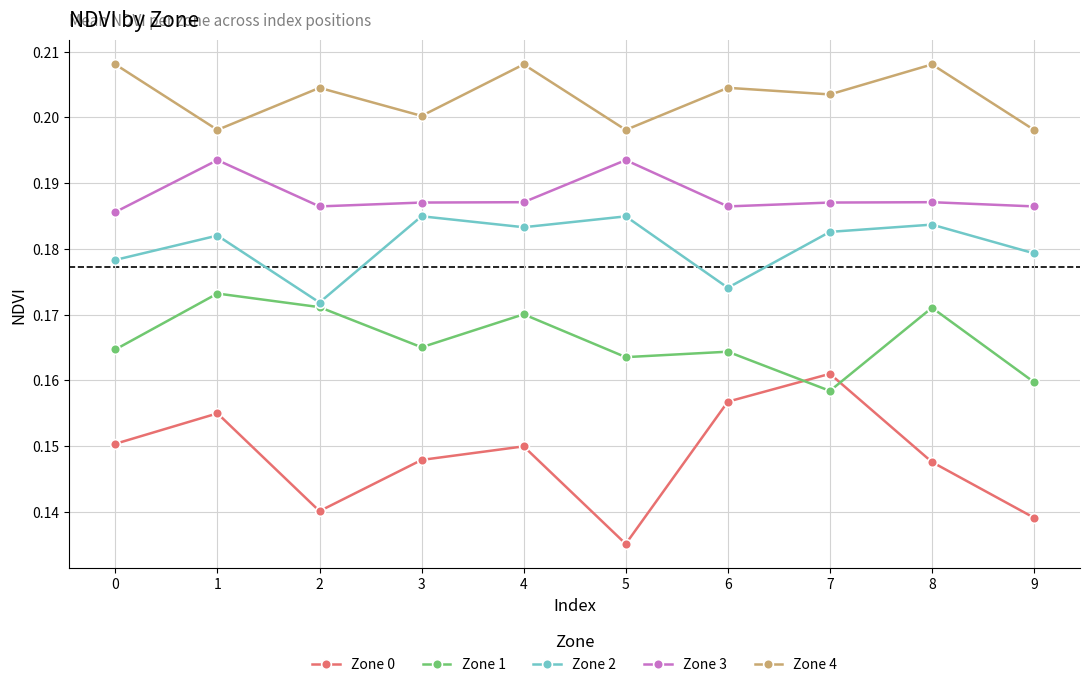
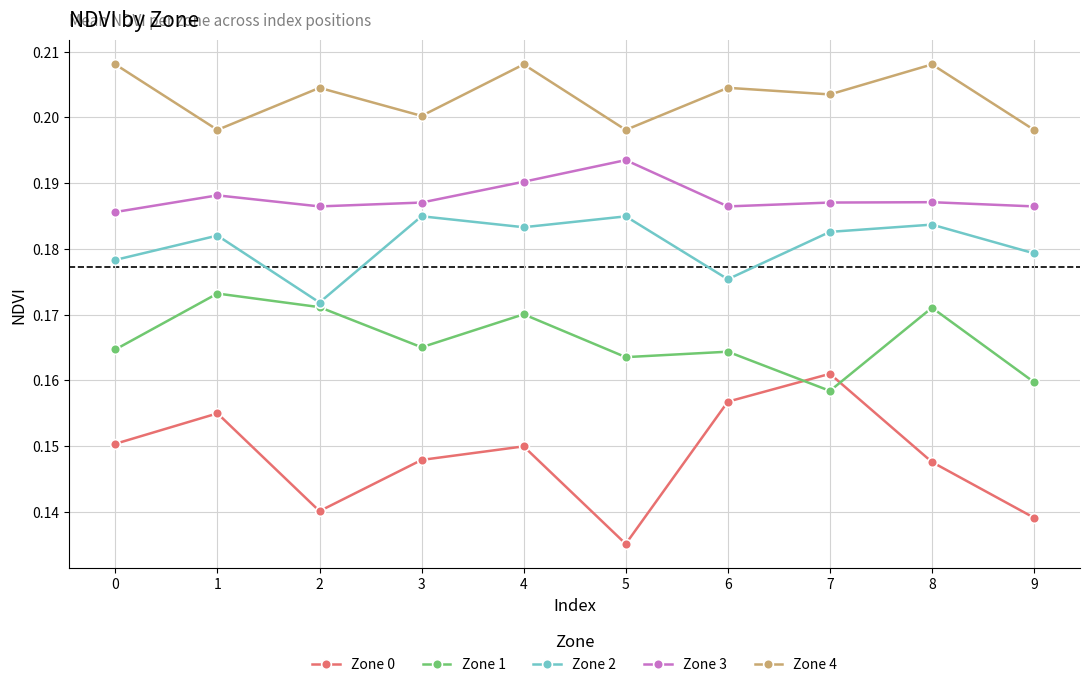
  {
    "Zone 0": {
      "0": 0.150,
      "1": 0.155,
      "2": 0.140,
      "3": 0.148,
      "4": 0.150,
      "5": 0.135,
      "6": 0.157,
      "7": 0.161,
      "8": 0.148,
      "9": 0.139
    },
    "Zone 1": {
      "0": 0.165,
      "1": 0.173,
      "2": 0.171,
      "3": 0.165,
      "4": 0.170,
      "5": 0.164,
      "6": 0.164,
      "7": 0.158,
      "8": 0.171,
      "9": 0.160
    },
    "Zone 2": {
      "0": 0.178,
      "1": 0.182,
      "2": 0.172,
      "3": 0.185,
      "4": 0.183,
      "5": 0.185,
-     "6": 0.174,
+     "6": 0.175,
      "7": 0.183,
      "8": 0.184,
      "9": 0.179
    },
    "Zone 3": {
      "0": 0.186,
-     "1": 0.194,
+     "1": 0.188,
      "2": 0.186,
      "3": 0.187,
-     "4": 0.187,
+     "4": 0.190,
      "5": 0.194,
      "6": 0.186,
      "7": 0.187,
      "8": 0.187,
      "9": 0.186
    },
    "Zone 4": {
      "0": 0.208,
      "1": 0.198,
      "2": 0.204,
      "3": 0.200,
      "4": 0.208,
      "5": 0.198,
      "6": 0.204,
      "7": 0.203,
      "8": 0.208,
      "9": 0.198
    }
  }
